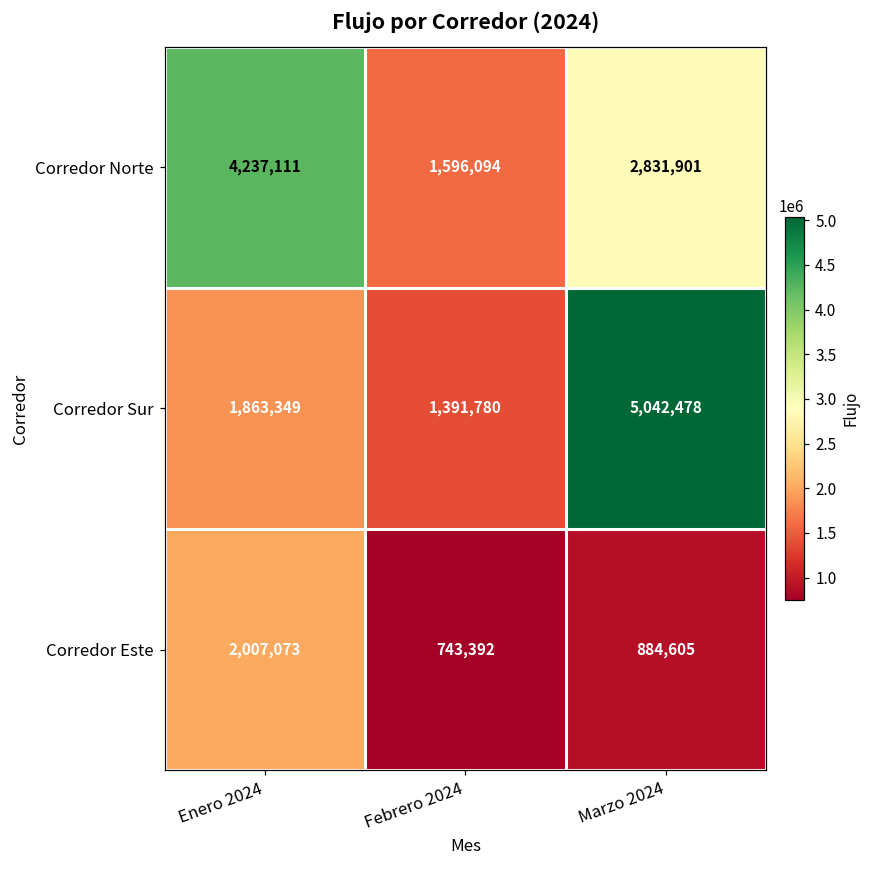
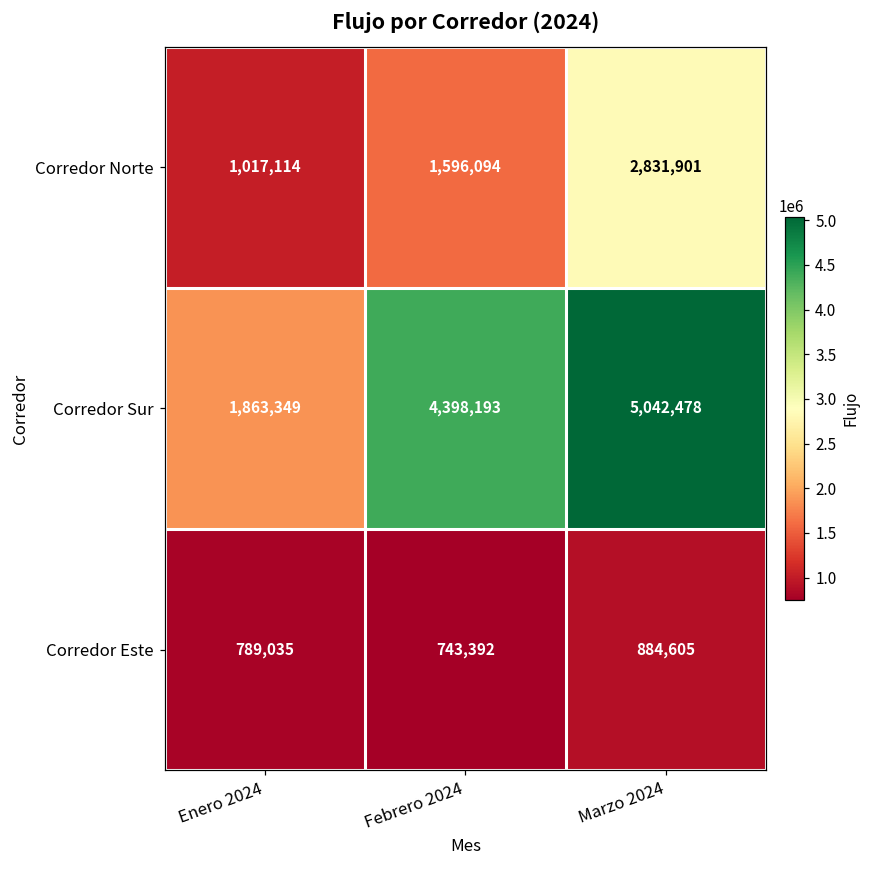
  {
    "Corredor Norte": {
-     "Enero 2024": "4,237,111",
+     "Enero 2024": "1,017,114",
      "Febrero 2024": "1,596,094",
      "Marzo 2024": "2,831,901"
    },
    "Corredor Sur": {
      "Enero 2024": "1,863,349",
-     "Febrero 2024": "1,391,780",
+     "Febrero 2024": "4,398,193",
      "Marzo 2024": "5,042,478"
    },
    "Corredor Este": {
-     "Enero 2024": "2,007,073",
+     "Enero 2024": "789,035",
      "Febrero 2024": "743,392",
      "Marzo 2024": "884,605"
    }
  }
